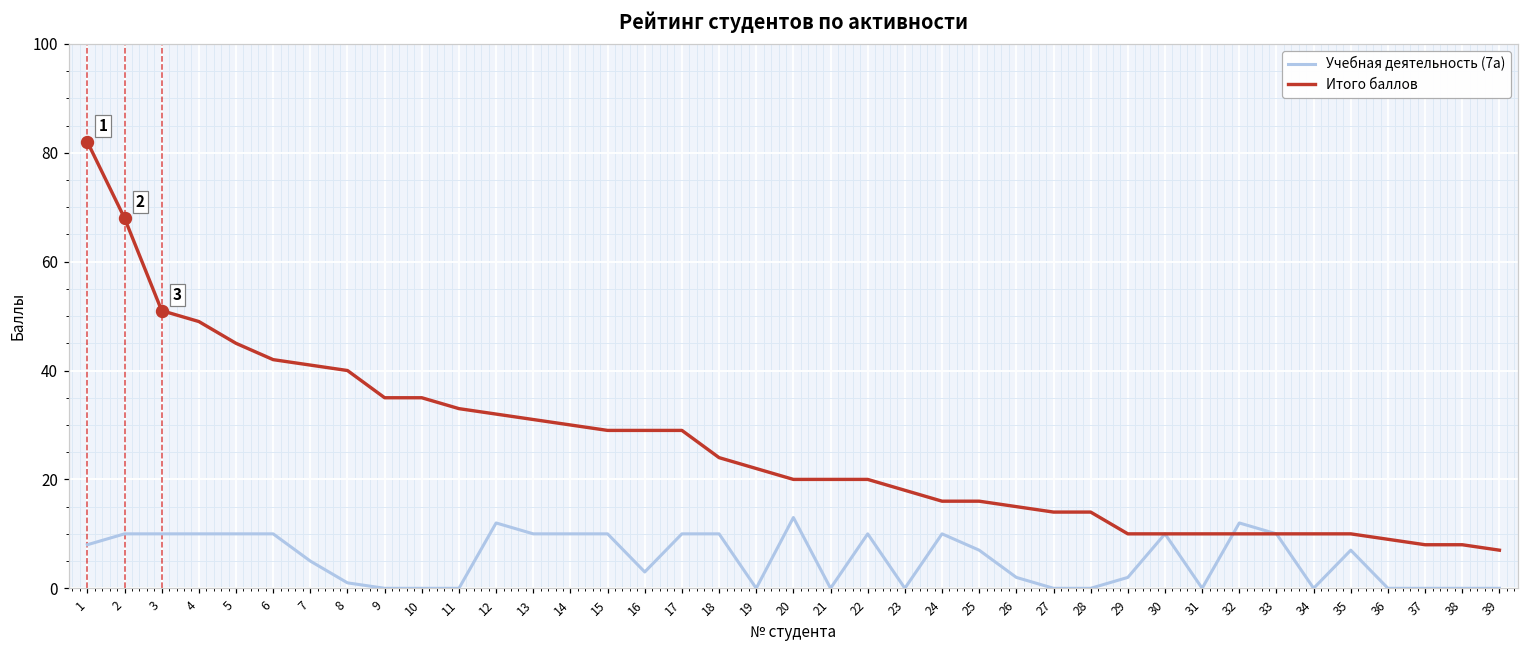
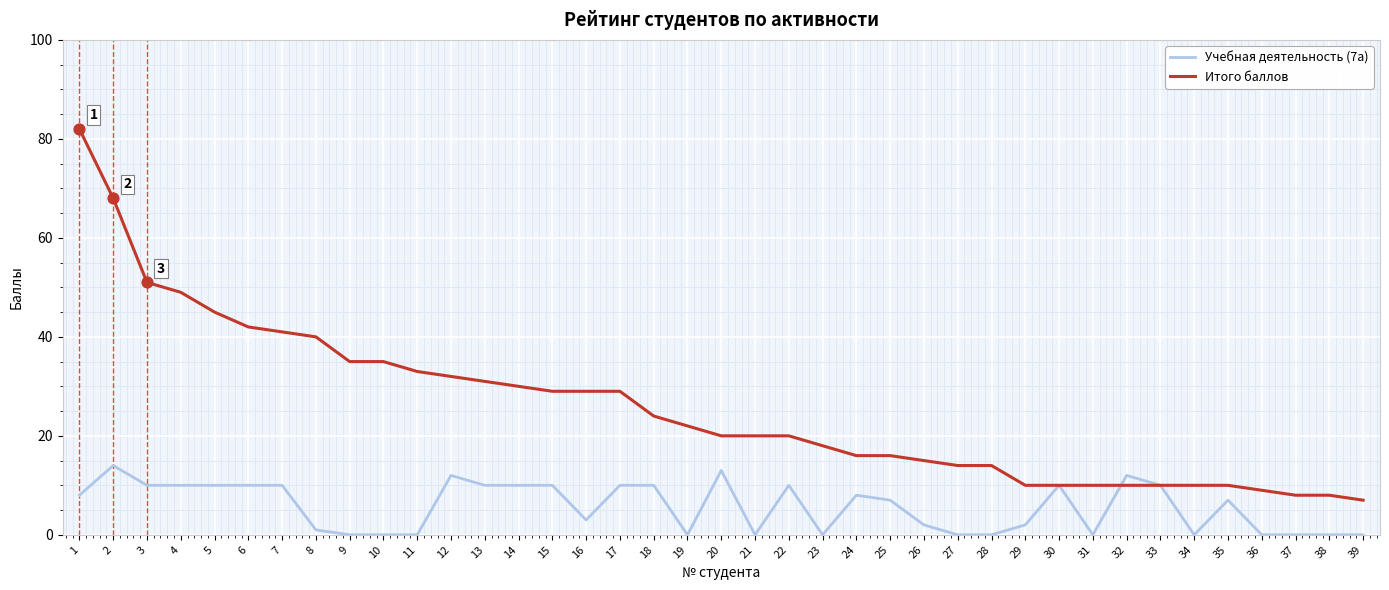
  {
    "Учебная деятельность (7а)": {
      "1": 8,
-     "2": 10,
+     "2": 14,
      "3": 10,
      "4": 10,
      "5": 10,
      "6": 10,
-     "7": 5,
+     "7": 10,
      "8": 1,
      "9": 0,
      "10": 0,
      "11": 0,
      "12": 12,
      "13": 10,
      "14": 10,
      "15": 10,
      "16": 3,
      "17": 10,
      "18": 10,
      "19": 0,
      "20": 13,
      "21": 0,
      "22": 10,
      "23": 0,
-     "24": 10,
+     "24": 8,
      "25": 7,
      "26": 2,
      "27": 0,
      "28": 0,
      "29": 2,
      "31": 0,
      "32": 12,
      "34": 0,
      "35": 7,
      "36": 0,
      "37": 0,
      "38": 0,
      "39": 0
    }
  }
